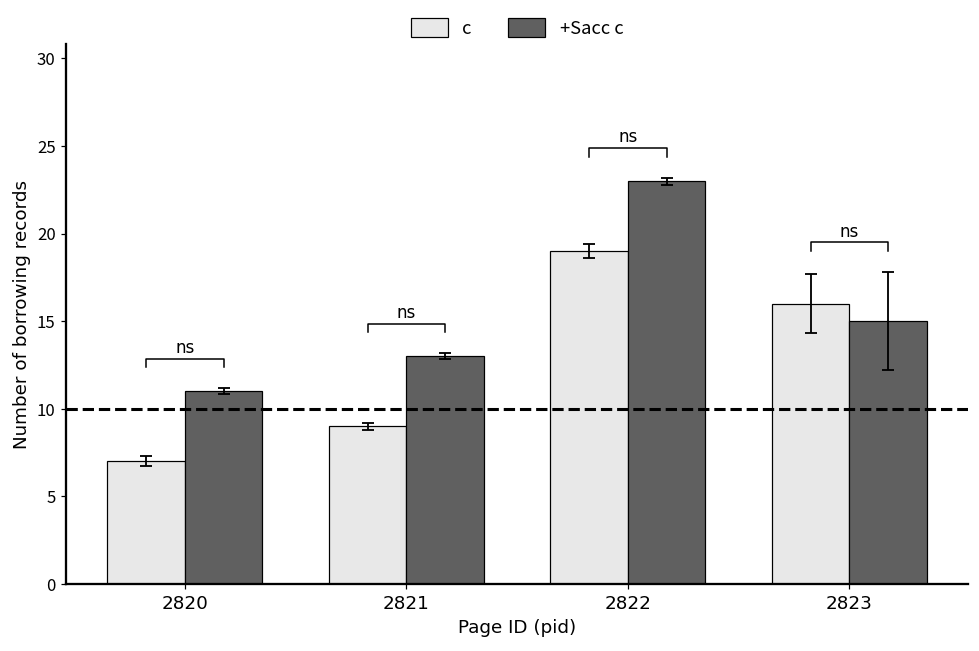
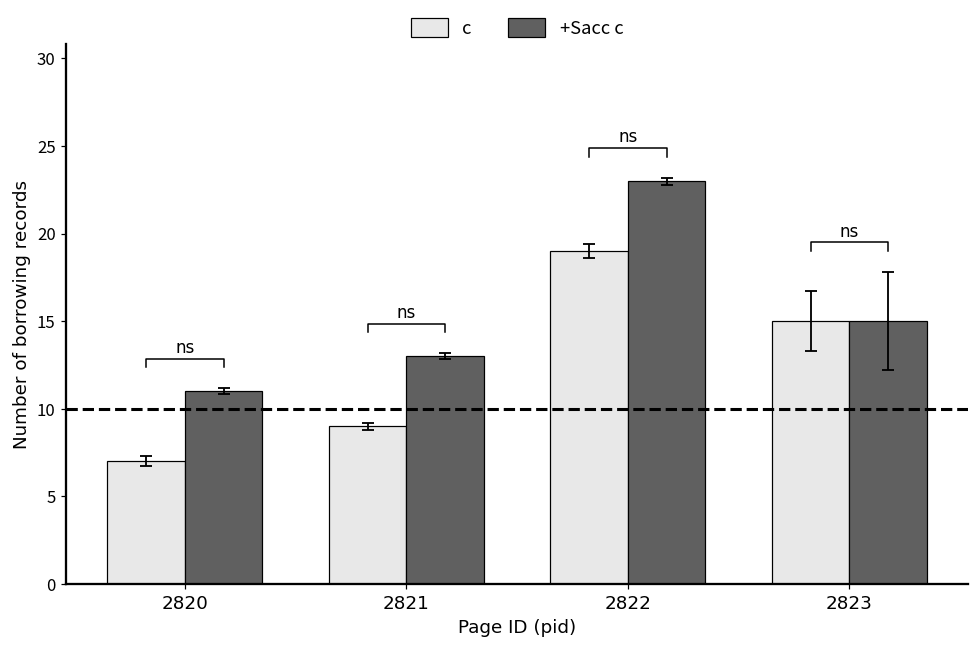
  {
    "c": {
      "2820": 7,
      "2821": 9,
      "2822": 19,
-     "2823": 16
+     "2823": 15
    },
    "+Sacc c": {
      "2820": 11,
      "2821": 13,
      "2822": 23,
      "2823": 15
    }
  }
